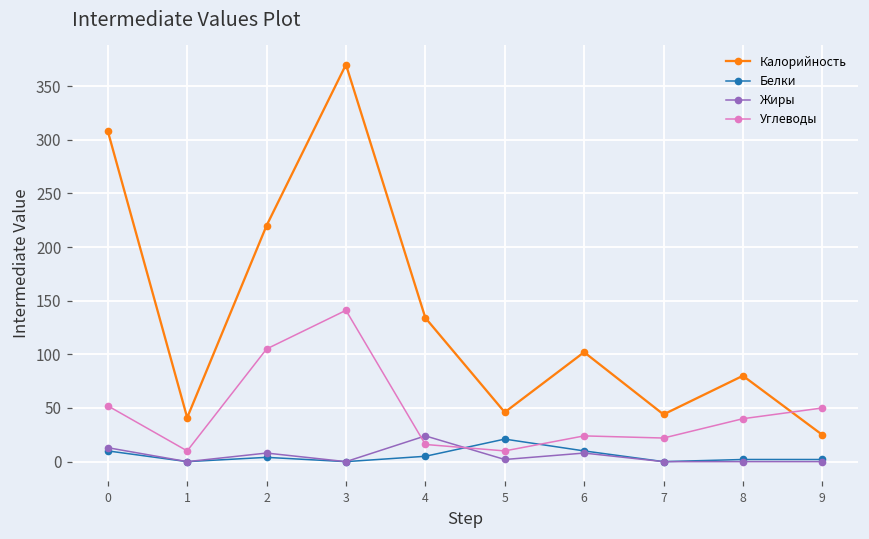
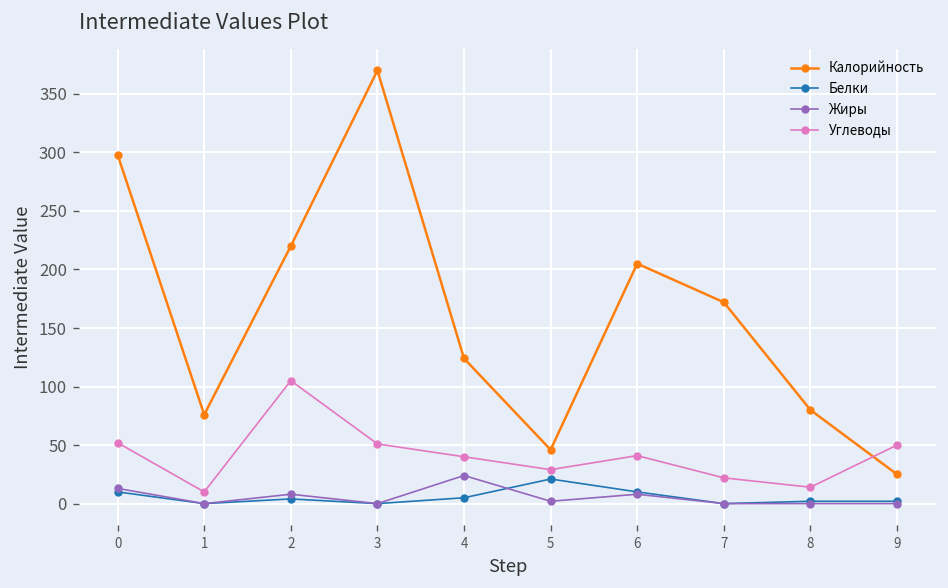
  {
    "Калорийность": {
-     "0": 310,
-     "1": 40,
+     "0": 300,
+     "1": 80,
      "2": 220,
      "3": 370,
-     "4": 130,
+     "4": 120,
      "5": 50,
-     "6": 100,
-     "7": 40,
+     "6": 210,
+     "7": 170,
      "8": 80,
      "9": 30
    },
    "Белки": {
      "0": 10,
      "2": 0,
      "4": 10,
      "5": 20
    },
    "Жиры": {
      "0": 10,
      "2": 10,
      "4": 20,
      "5": 0
    },
    "Углеводы": {
      "0": 50,
      "1": 10,
      "2": 110,
-     "3": 140,
-     "4": 20,
-     "5": 10,
-     "6": 20,
+     "3": 50,
+     "4": 40,
+     "5": 30,
+     "6": 40,
      "7": 20,
-     "8": 40,
+     "8": 10,
      "9": 50
    }
  }
